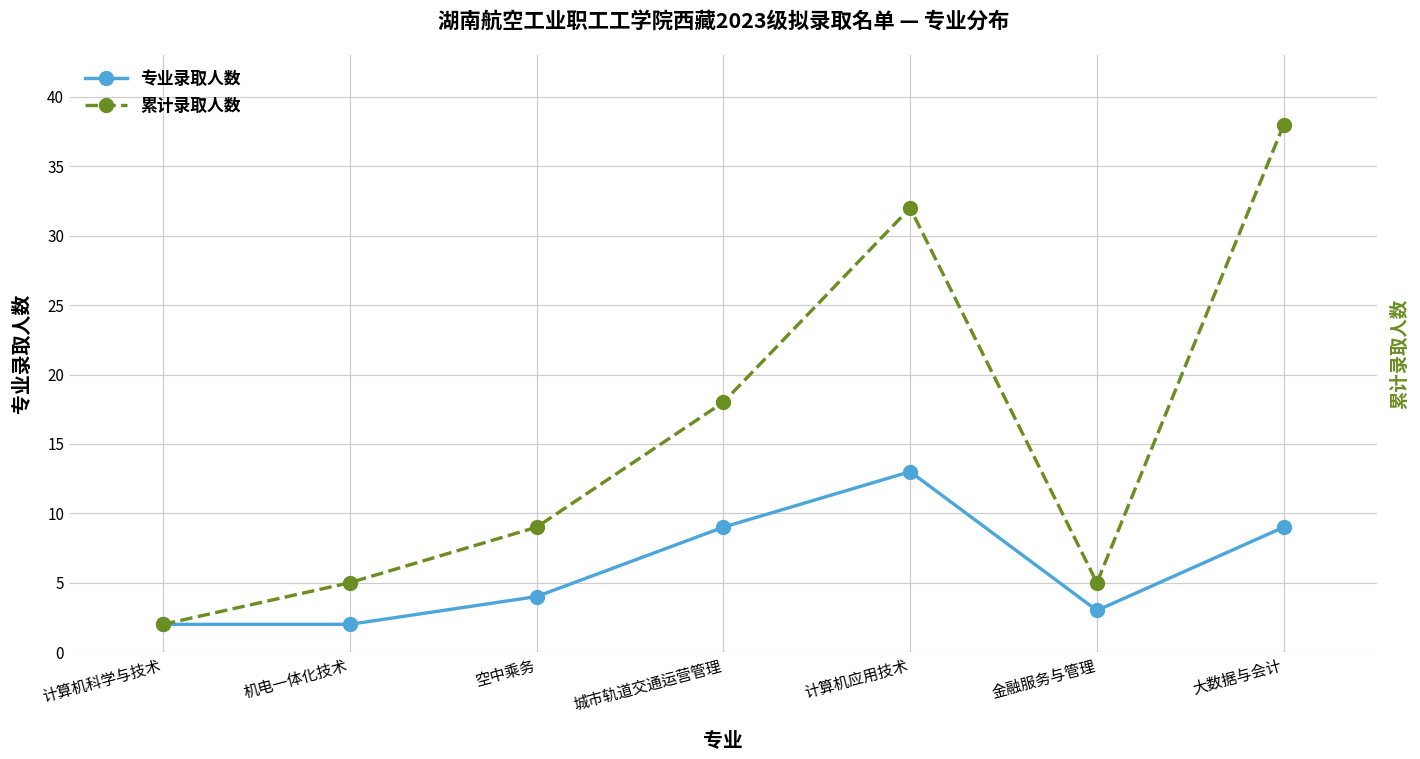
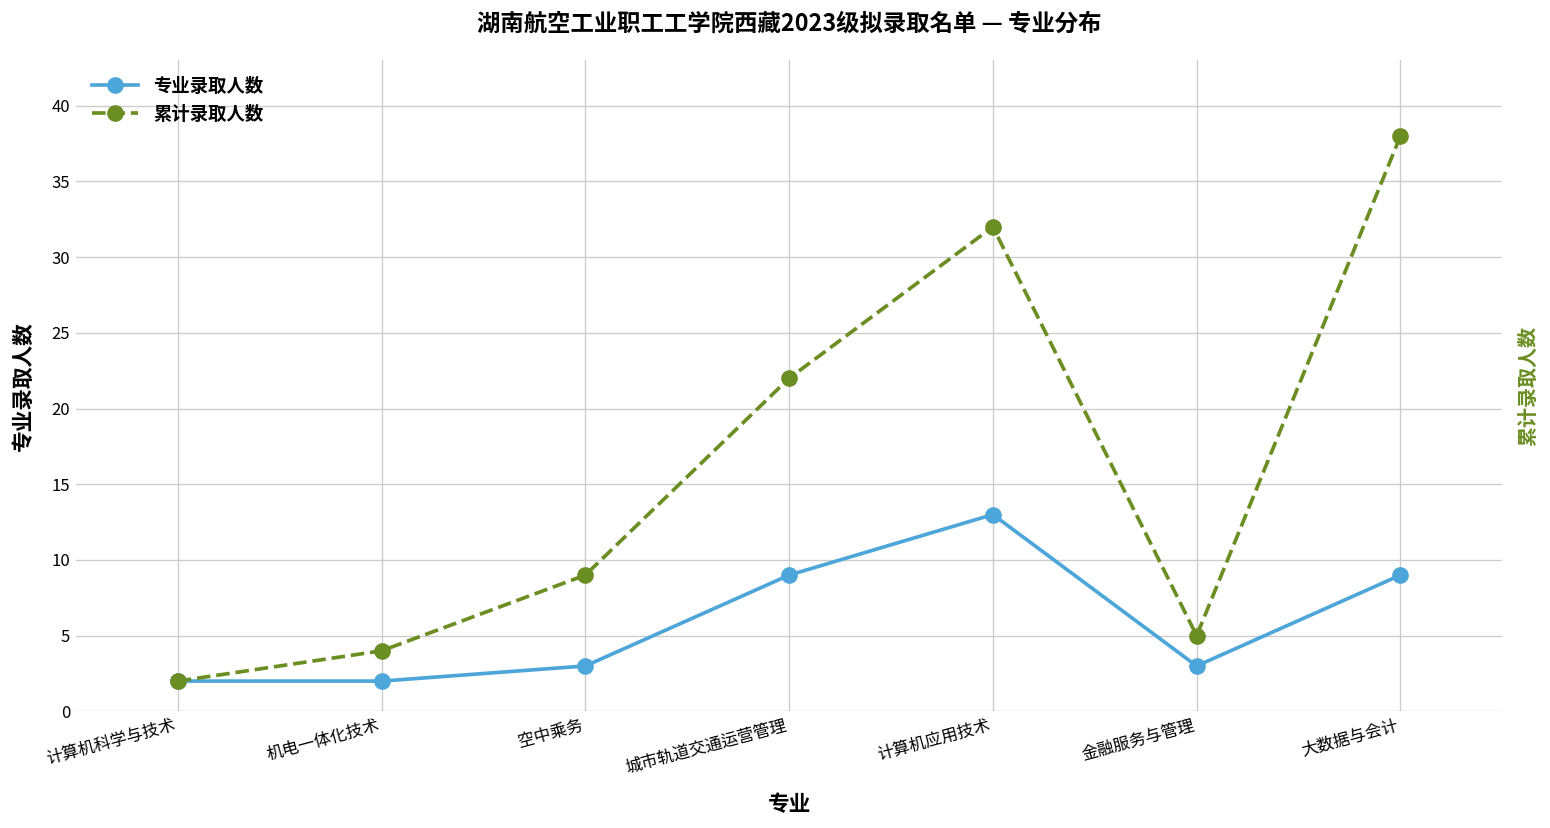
  {
    "专业录取人数": {
      "机电一体化技术": 2,
-     "空中乘务": 4,
+     "空中乘务": 3,
      "城市轨道交通运营管理": 9,
      "计算机应用技术": 13,
      "金融服务与管理": 3,
      "大数据与会计": 9
    },
    "累计录取人数": {
-     "机电一体化技术": 5,
+     "机电一体化技术": 4,
      "空中乘务": 9,
-     "城市轨道交通运营管理": 18,
+     "城市轨道交通运营管理": 22,
      "计算机应用技术": 32,
      "金融服务与管理": 5,
      "大数据与会计": 38
    }
  }
